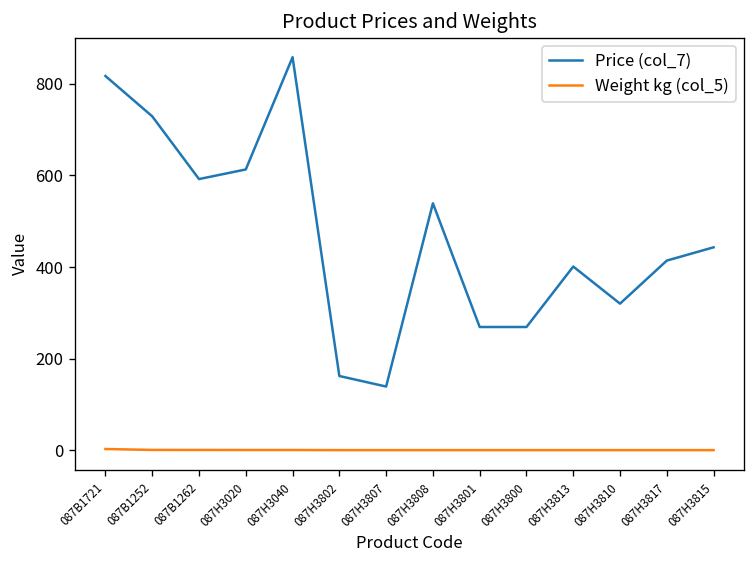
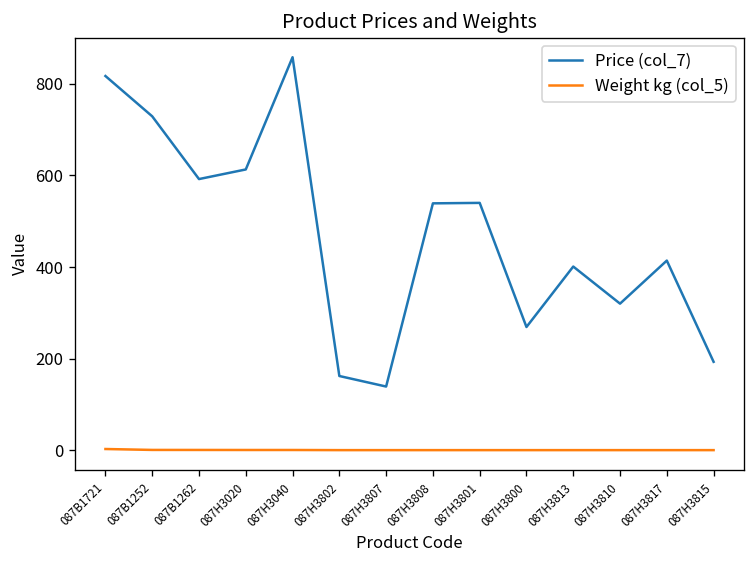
  {
    "Price (col_7)": {
      "087B1721": 820,
      "087B1252": 730,
      "087B1262": 590,
      "087H3020": 610,
      "087H3040": 860,
      "087H3802": 160,
      "087H3807": 140,
      "087H3808": 540,
-     "087H3801": 270,
+     "087H3801": 540,
      "087H3800": 270,
      "087H3813": 400,
      "087H3810": 320,
      "087H3817": 410,
-     "087H3815": 440
+     "087H3815": 190
    },
    "Weight kg (col_5)": {
      "087B1721": 0,
      "087B1252": 0,
      "087B1262": 0,
      "087H3020": 0,
      "087H3040": 0,
      "087H3802": 0,
      "087H3807": 0,
      "087H3808": 0,
      "087H3801": 0,
      "087H3800": 0,
      "087H3813": 0,
      "087H3810": 0,
      "087H3817": 0,
      "087H3815": 0
    }
  }
